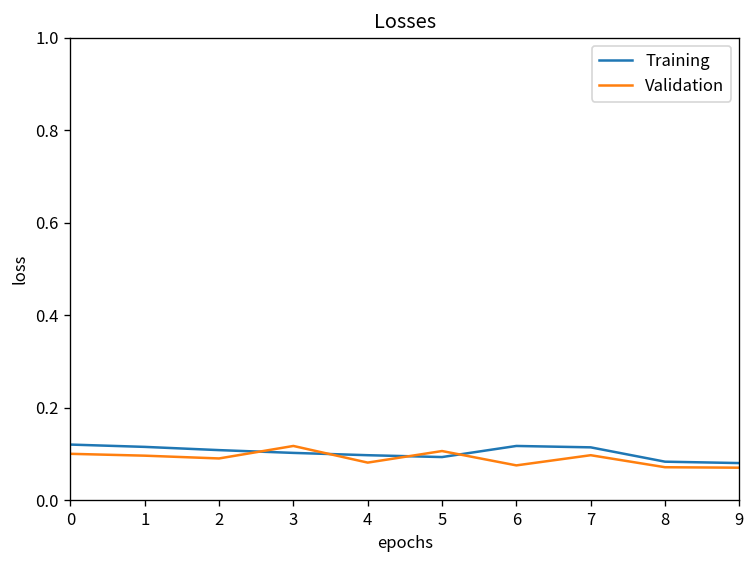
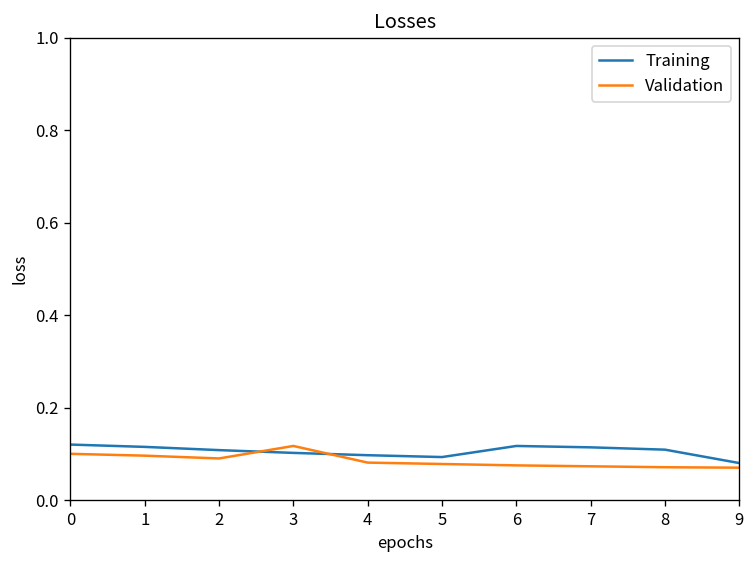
  {
    "Training": {
      "0": 0.12,
      "1": 0.12,
      "2": 0.11,
      "3": 0.10,
      "4": 0.10,
      "5": 0.09,
      "6": 0.12,
      "7": 0.11,
-     "8": 0.08,
+     "8": 0.11,
      "9": 0.08
    },
    "Validation": {
      "0": 0.10,
      "1": 0.10,
      "2": 0.09,
      "3": 0.12,
      "4": 0.08,
-     "5": 0.11,
+     "5": 0.08,
      "6": 0.08,
-     "7": 0.10,
+     "7": 0.07,
      "8": 0.07,
      "9": 0.07
    }
  }
